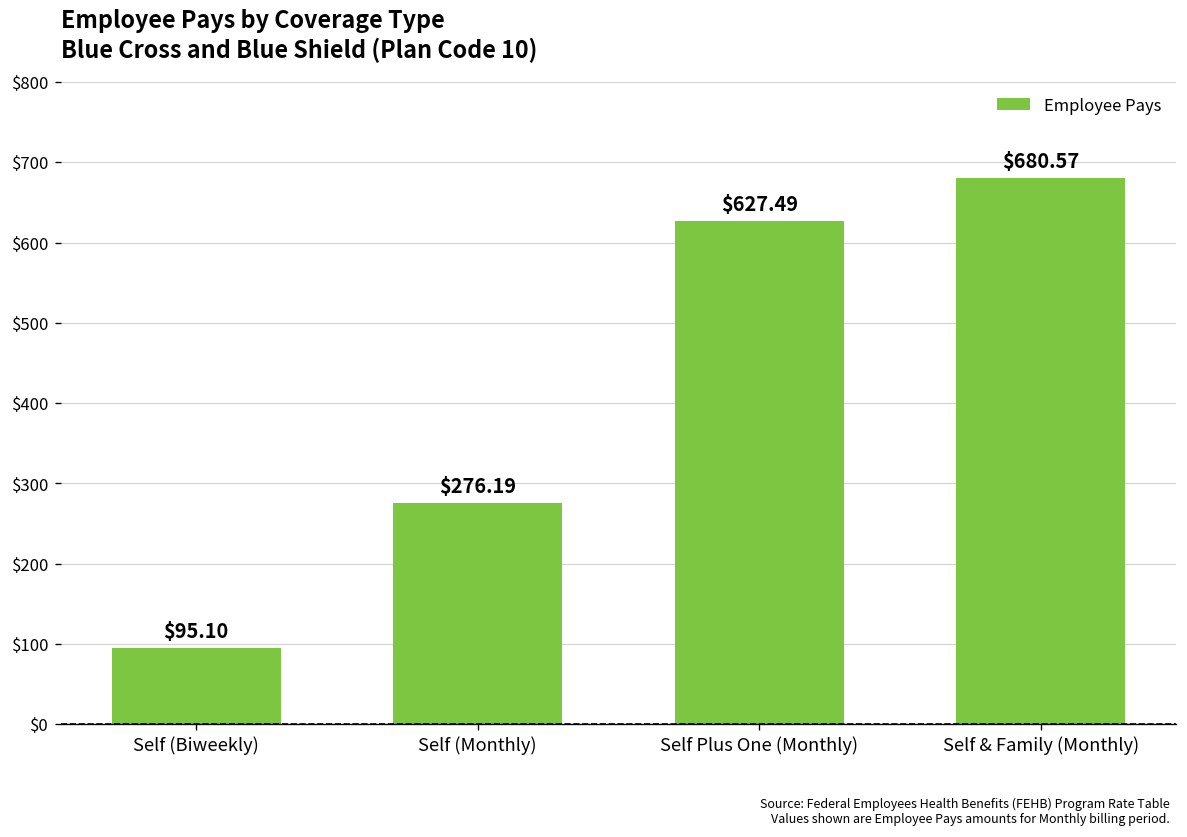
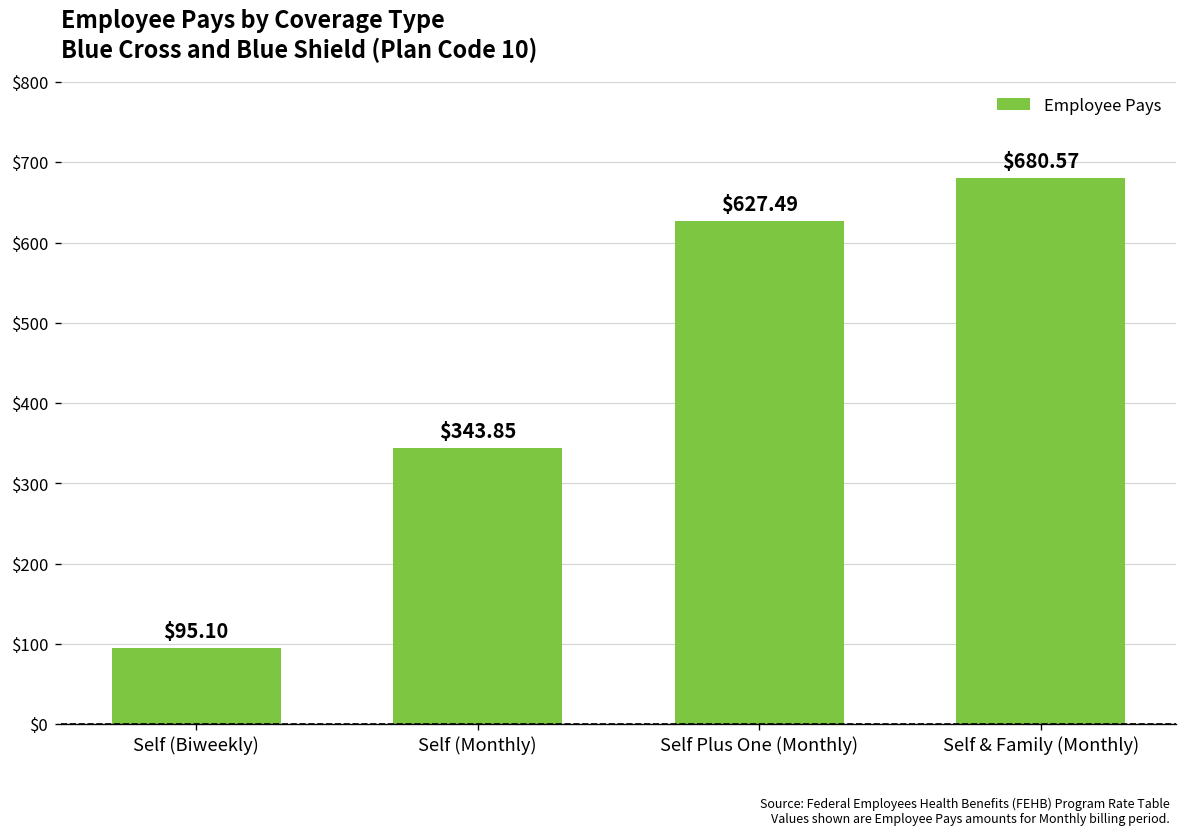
  {
    "Self (Biweekly)": "$95.10",
-   "Self (Monthly)": "$276.19",
+   "Self (Monthly)": "$343.85",
    "Self Plus One (Monthly)": "$627.49",
    "Self & Family (Monthly)": "$680.57"
  }
